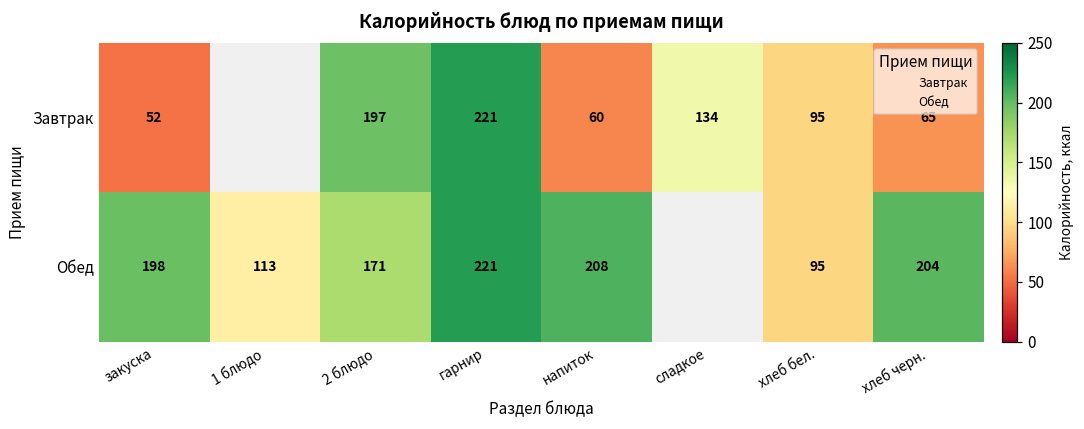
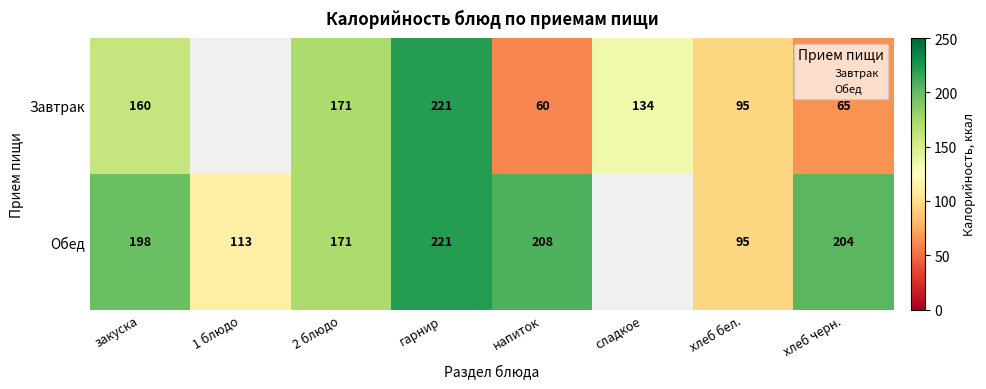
  {
    "Завтрак": {
-     "закуска": 52,
-     "2 блюдо": 197,
+     "закуска": 160,
+     "2 блюдо": 171,
      "гарнир": 221,
      "напиток": 60,
      "сладкое": 134,
      "хлеб бел.": 95,
      "хлеб черн.": 65
    },
    "Обед": {
      "закуска": 198,
      "1 блюдо": 113,
      "2 блюдо": 171,
      "гарнир": 221,
      "напиток": 208,
      "хлеб бел.": 95,
      "хлеб черн.": 204
    }
  }
